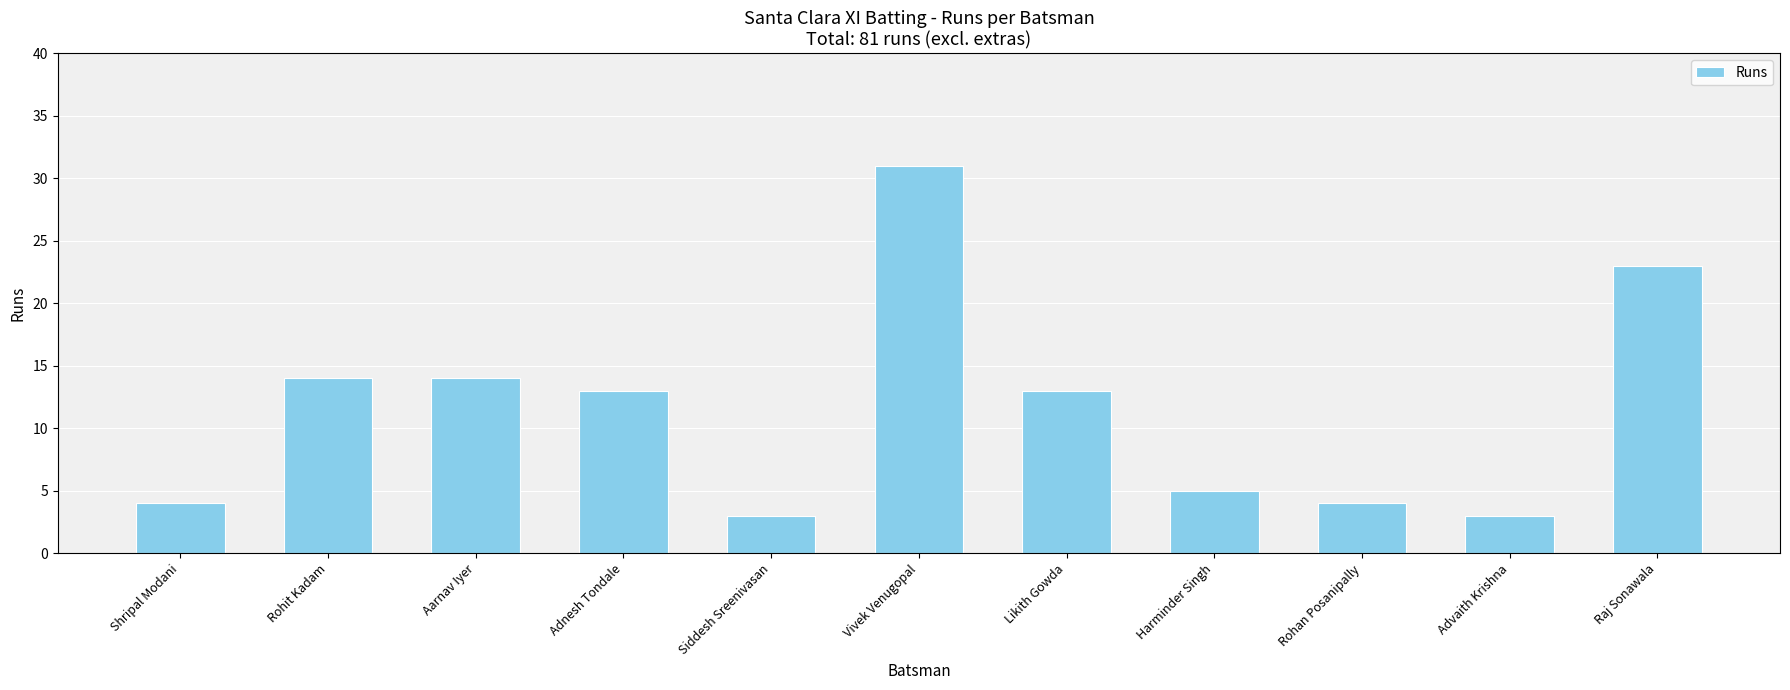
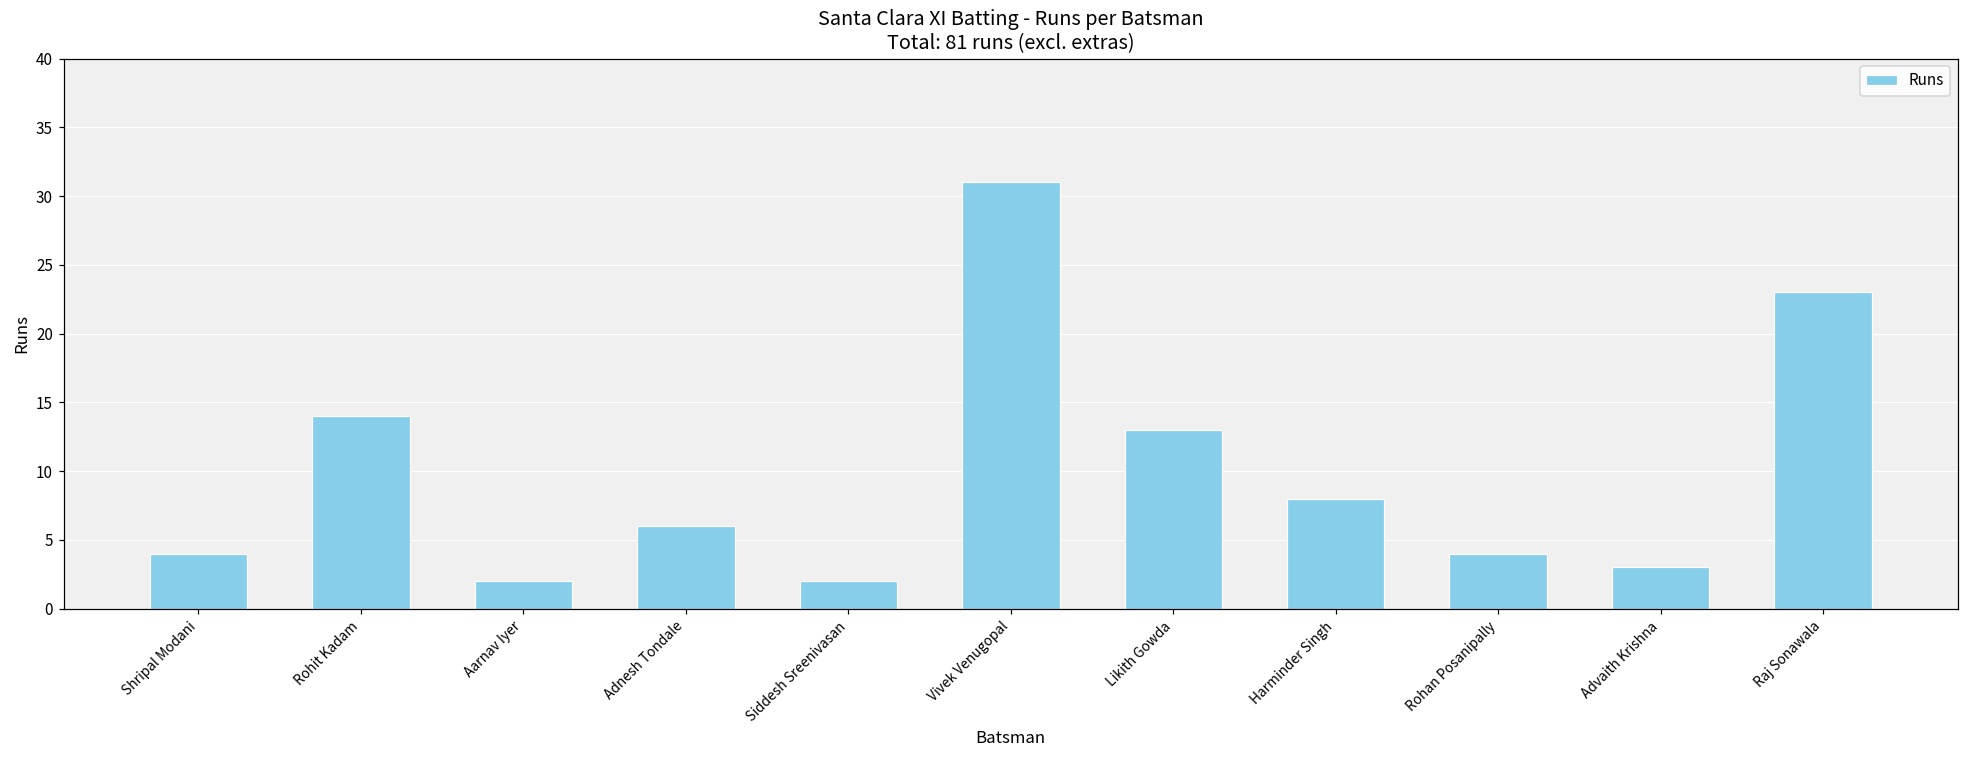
  {
    "Shripal Modani": 4,
    "Rohit Kadam": 14,
-   "Aarnav Iyer": 14,
-   "Adnesh Tondale": 13,
-   "Siddesh Sreenivasan": 3,
+   "Aarnav Iyer": 2,
+   "Adnesh Tondale": 6,
+   "Siddesh Sreenivasan": 2,
    "Vivek Venugopal": 31,
    "Likith Gowda": 13,
-   "Harminder Singh": 5,
+   "Harminder Singh": 8,
    "Rohan Posanipally": 4,
    "Advaith Krishna": 3,
    "Raj Sonawala": 23
  }
